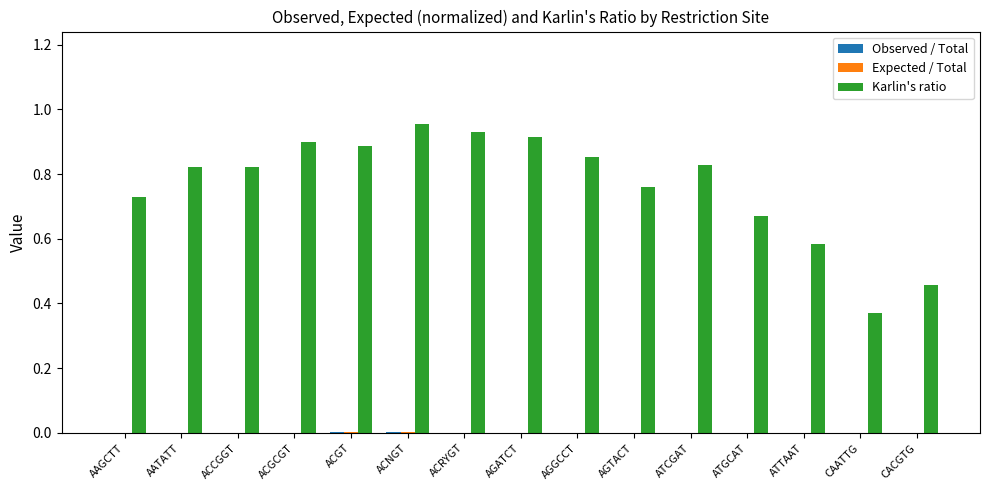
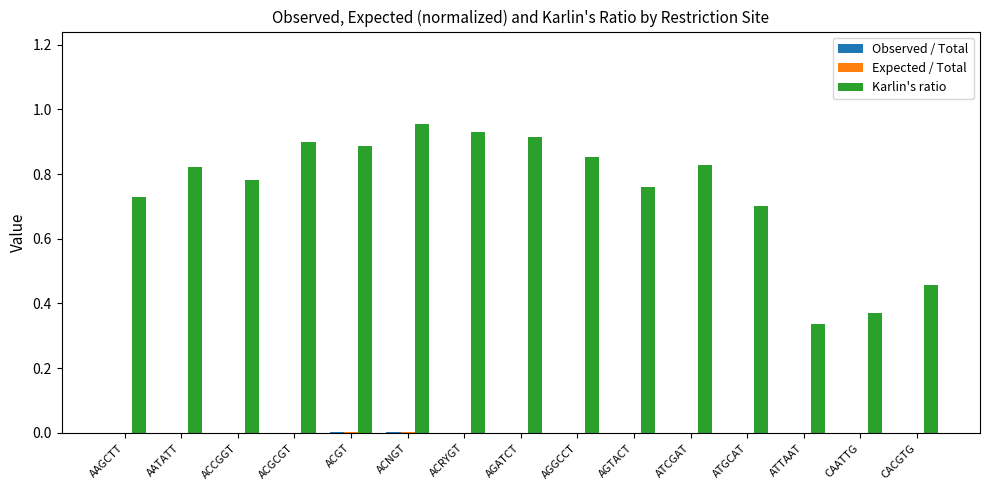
  {
    "Karlin's ratio": {
      "AAGCTT": 0.73,
      "AATATT": 0.82,
-     "ACCGGT": 0.82,
+     "ACCGGT": 0.78,
      "ACGCGT": 0.90,
      "ACGT": 0.89,
      "ACNGT": 0.95,
      "ACRYGT": 0.93,
      "AGATCT": 0.91,
      "AGGCCT": 0.85,
      "AGTACT": 0.76,
      "ATCGAT": 0.83,
-     "ATGCAT": 0.67,
-     "ATTAAT": 0.58,
+     "ATGCAT": 0.70,
+     "ATTAAT": 0.34,
      "CAATTG": 0.37,
      "CACGTG": 0.46
    }
  }
